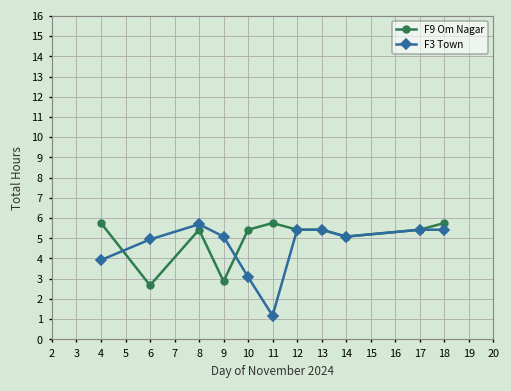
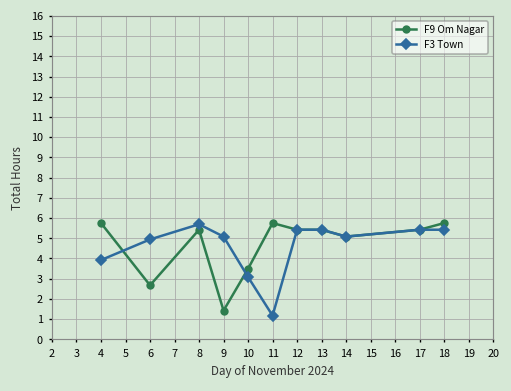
  {
    "F9 Om Nagar": {
      "4": 5.8,
      "6": 2.7,
      "8": 5.4,
-     "9": 2.9,
-     "10": 5.4,
+     "9": 1.4,
+     "10": 3.5,
      "11": 5.8,
      "18": 5.8
    },
    "F3 Town": {
      "4": 3.9,
      "6": 4.9,
      "8": 5.7,
      "9": 5.1,
      "10": 3.1,
      "11": 1.2,
      "18": 5.4
    }
  }
